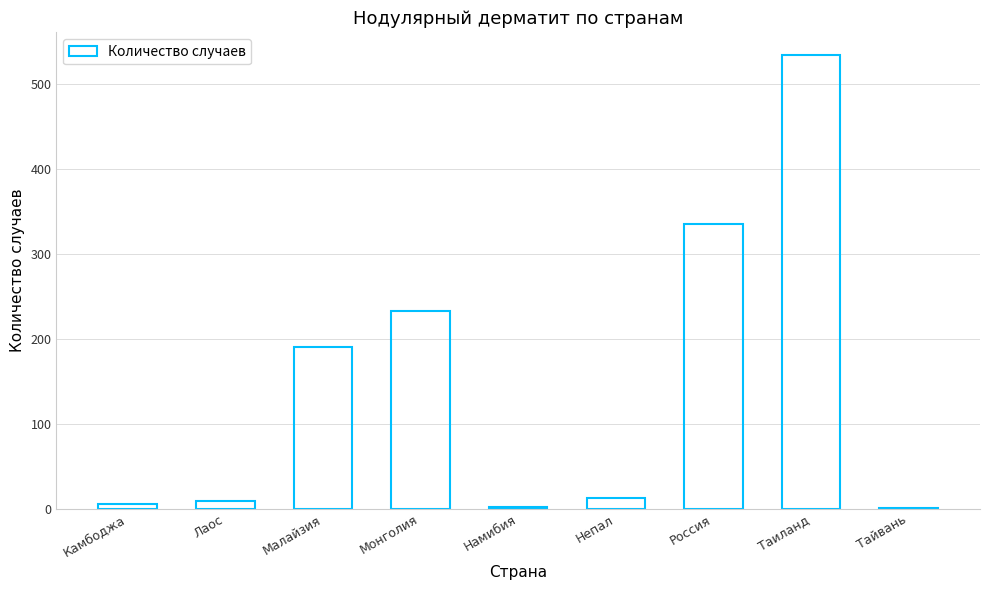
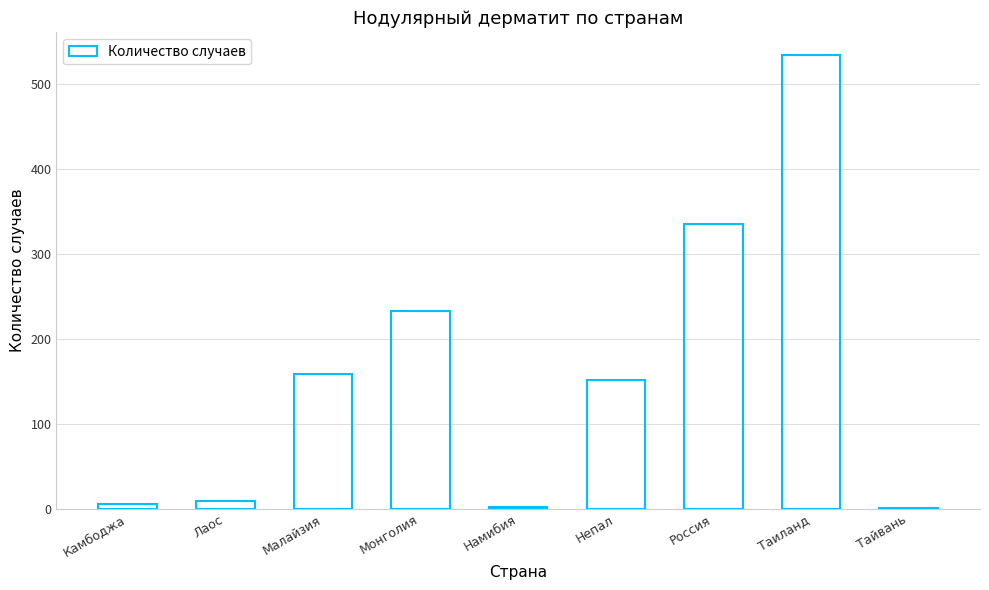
  {
    "Камбоджа": 10,
    "Лаос": 10,
-   "Малайзия": 190,
+   "Малайзия": 160,
    "Монголия": 230,
-   "Непал": 10,
+   "Непал": 150,
    "Россия": 340,
    "Таиланд": 530
  }
